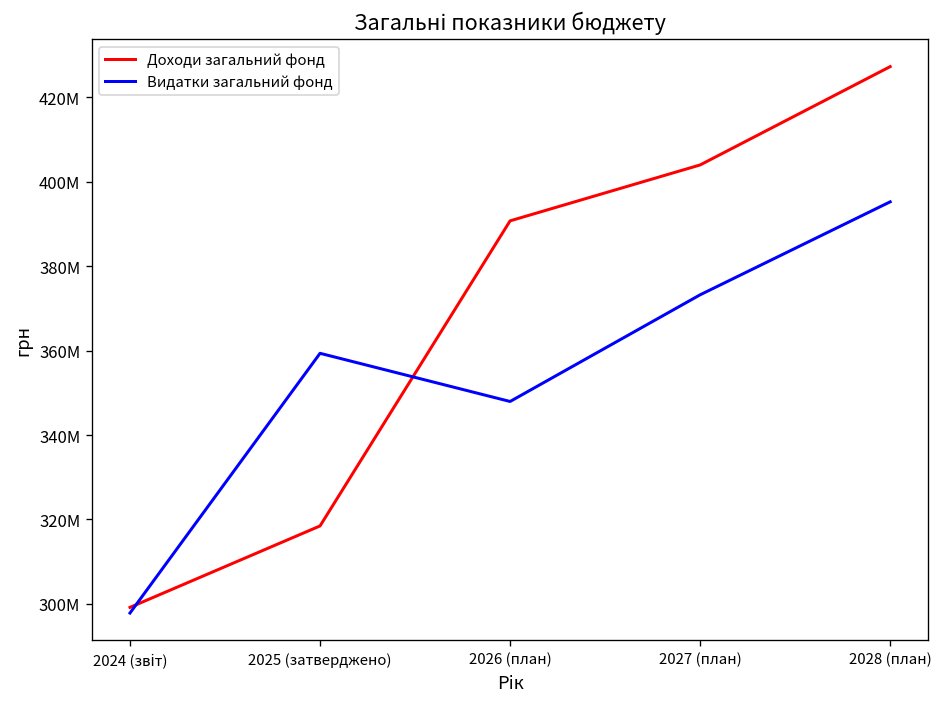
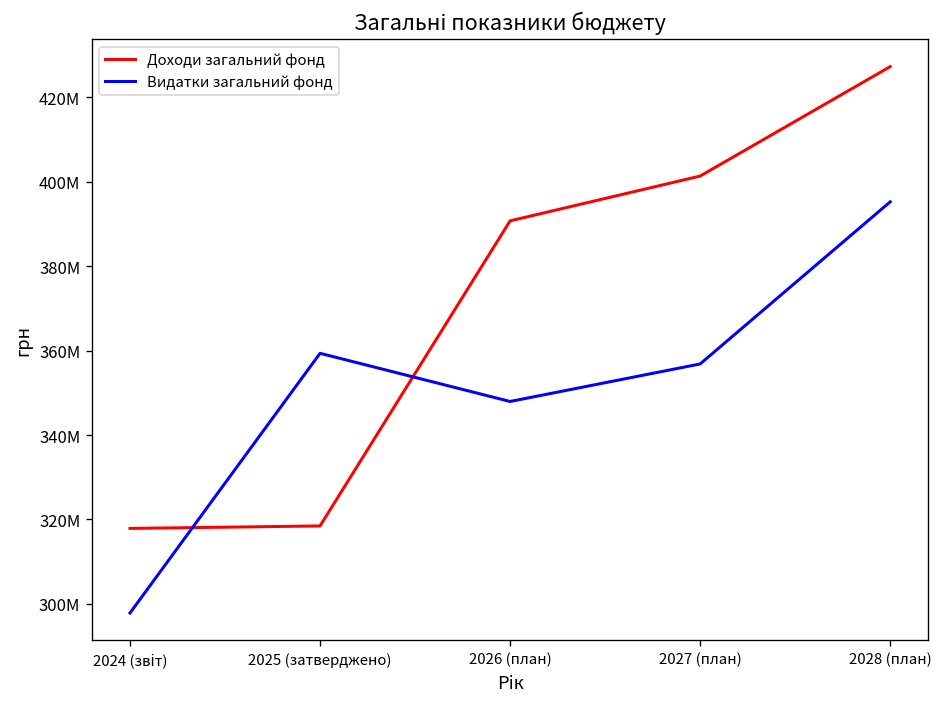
  {
    "Доходи загальний фонд": {
-     "2024 (звіт)": 299000000,
+     "2024 (звіт)": 318000000,
      "2025 (затверджено)": 318000000,
      "2026 (план)": 391000000,
-     "2027 (план)": 404000000,
+     "2027 (план)": 401000000,
      "2028 (план)": 427000000
    },
    "Видатки загальний фонд": {
      "2024 (звіт)": 298000000,
      "2025 (затверджено)": 359000000,
      "2026 (план)": 348000000,
-     "2027 (план)": 373000000,
+     "2027 (план)": 357000000,
      "2028 (план)": 395000000
    }
  }
